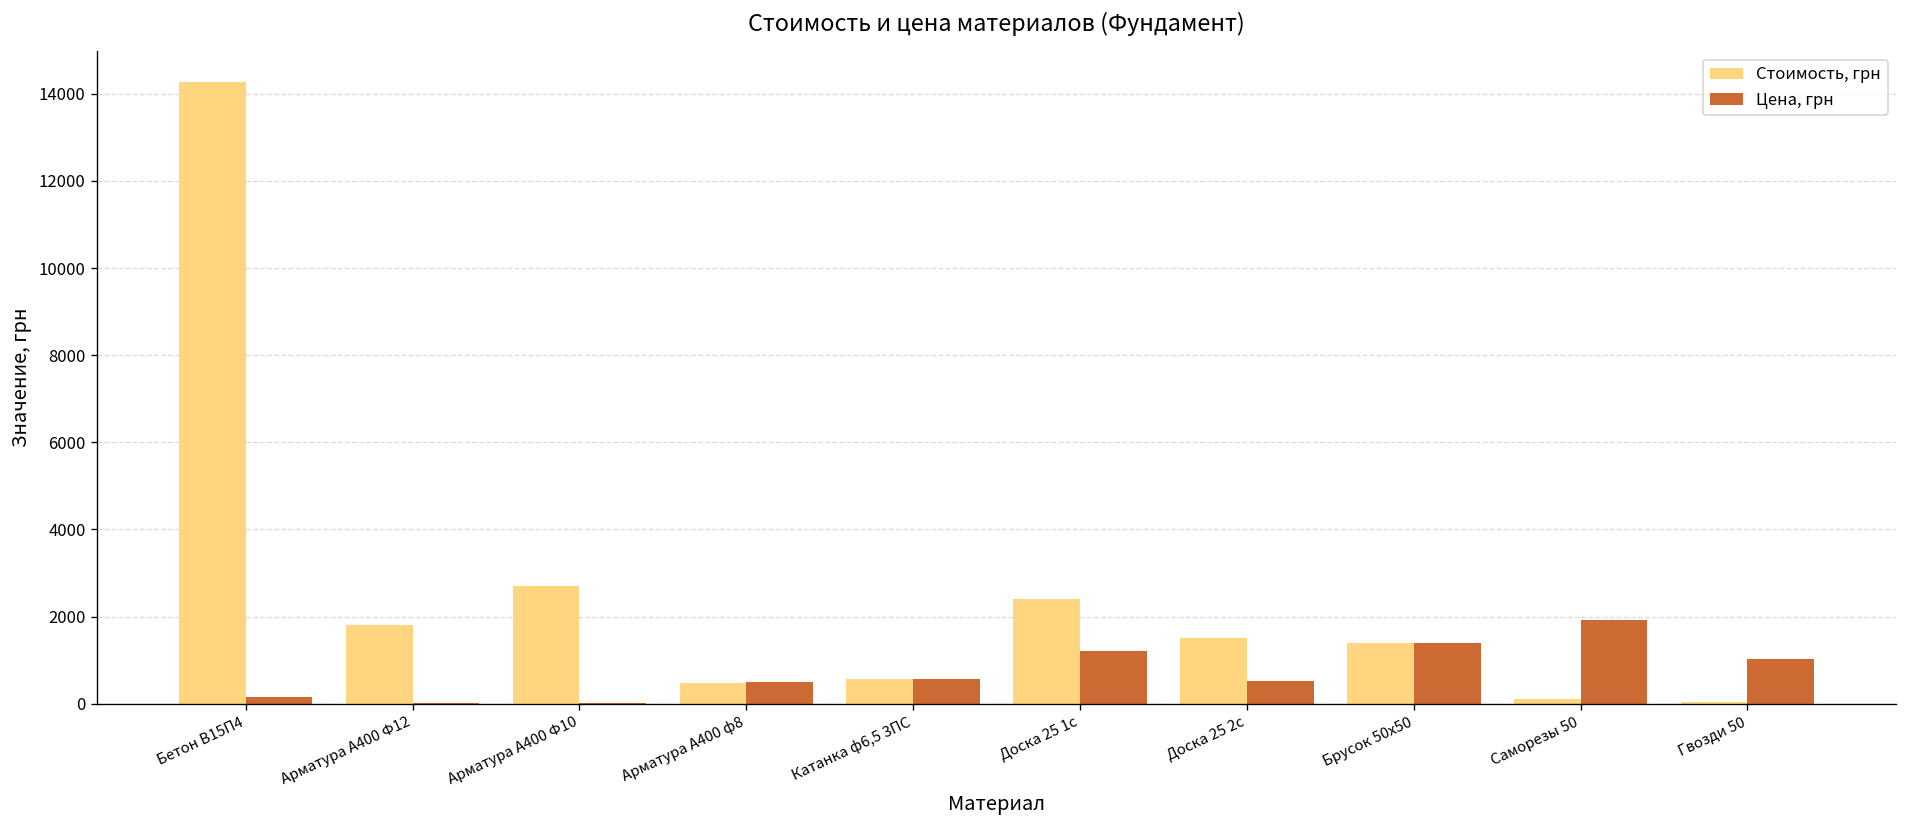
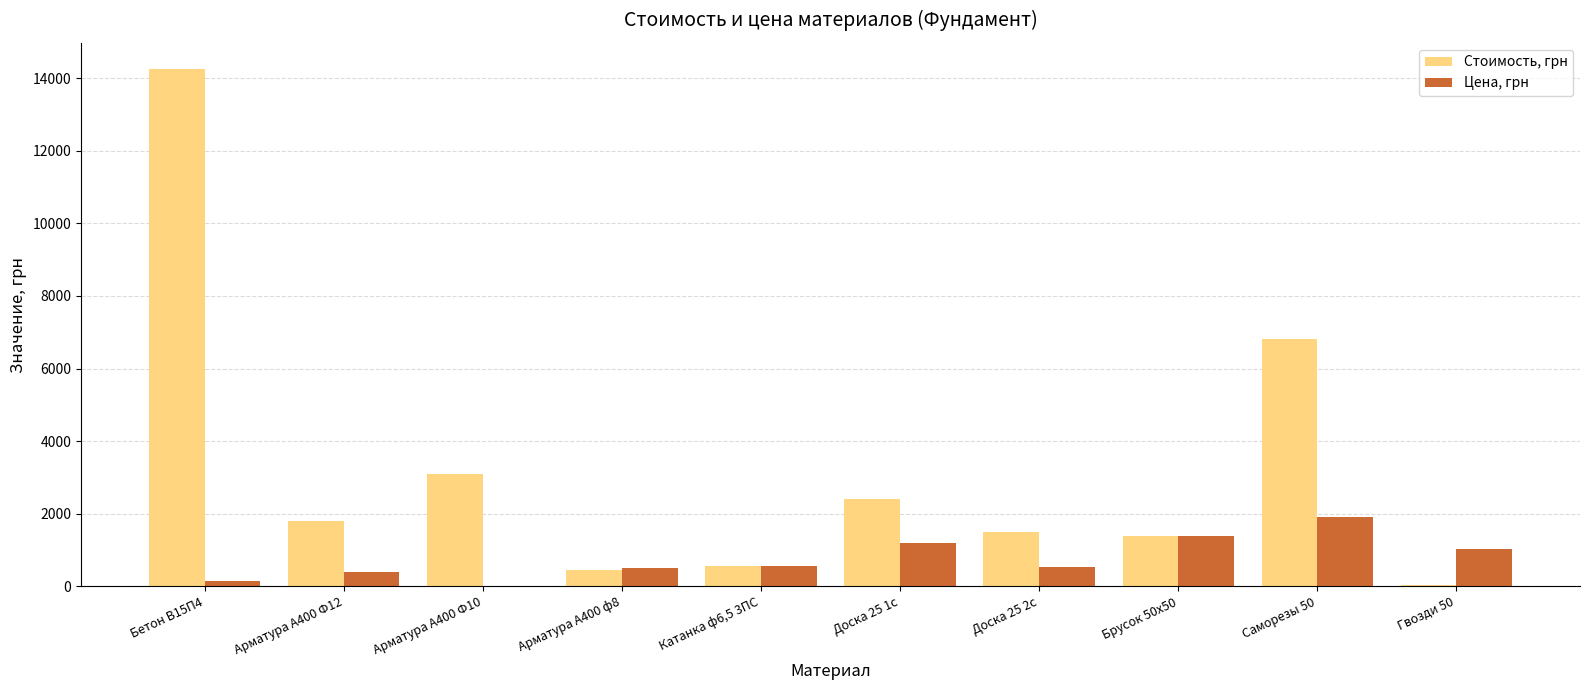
  {
    "Стоимость, грн": {
      "Бетон В15П4": 14300,
      "Арматура А400 Ф12": 1800,
-     "Арматура А400 Ф10": 2700,
+     "Арматура А400 Ф10": 3100,
      "Арматура А400 ф8": 500,
      "Катанка ф6,5 3ПС": 600,
      "Доска 25 1с": 2400,
      "Доска 25 2с": 1500,
      "Брусок 50х50": 1400,
-     "Саморезы 50": 100
+     "Саморезы 50": 6800
    },
    "Цена, грн": {
      "Бетон В15П4": 100,
-     "Арматура А400 Ф12": 0,
+     "Арматура А400 Ф12": 400,
      "Арматура А400 ф8": 500,
      "Катанка ф6,5 3ПС": 600,
      "Доска 25 1с": 1200,
      "Доска 25 2с": 500,
      "Брусок 50х50": 1400,
      "Саморезы 50": 1900,
      "Гвозди 50": 1000
    }
  }
